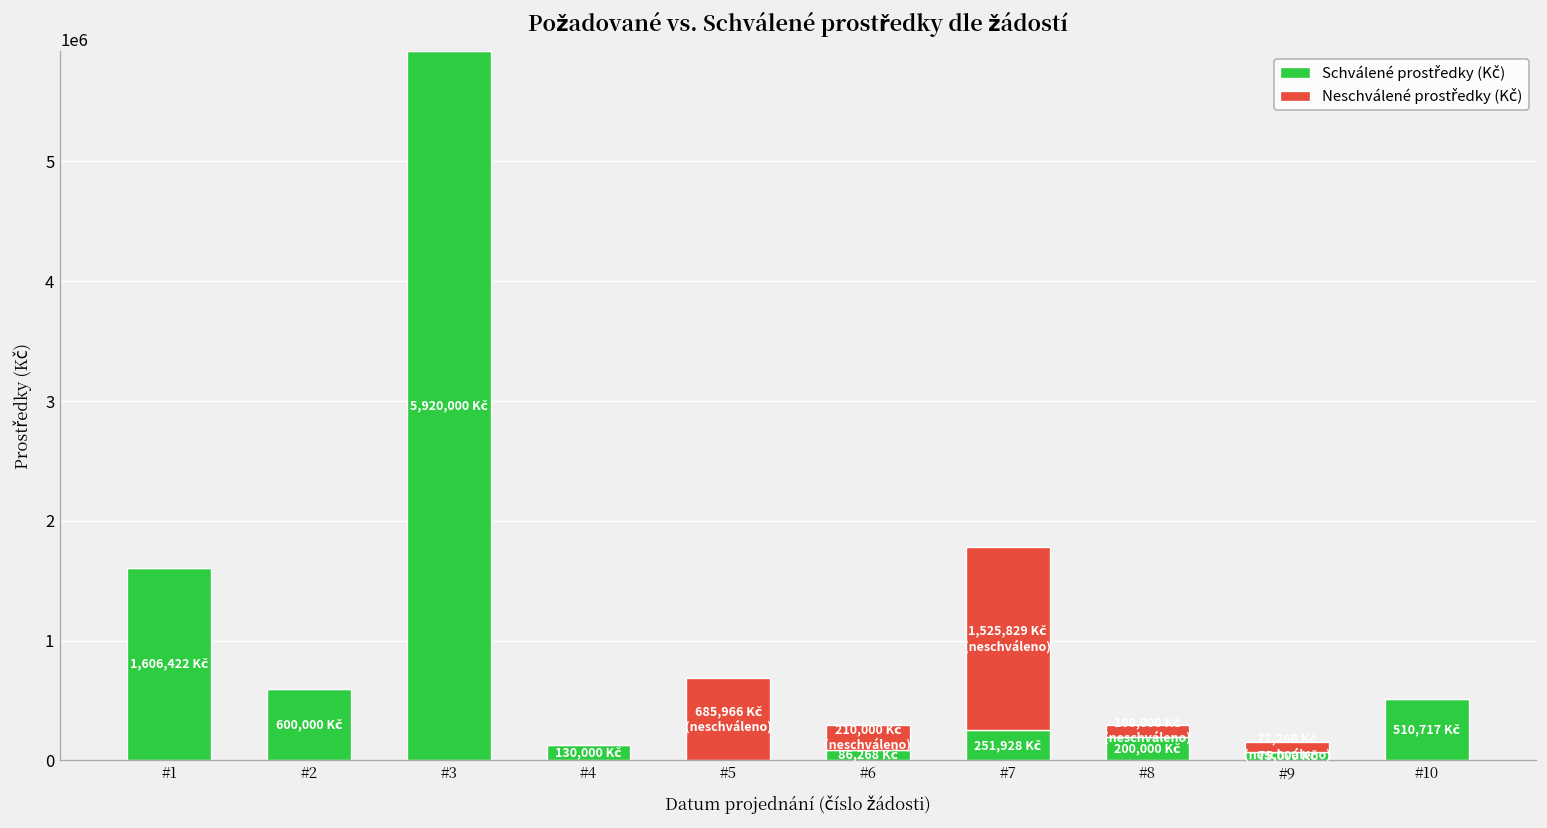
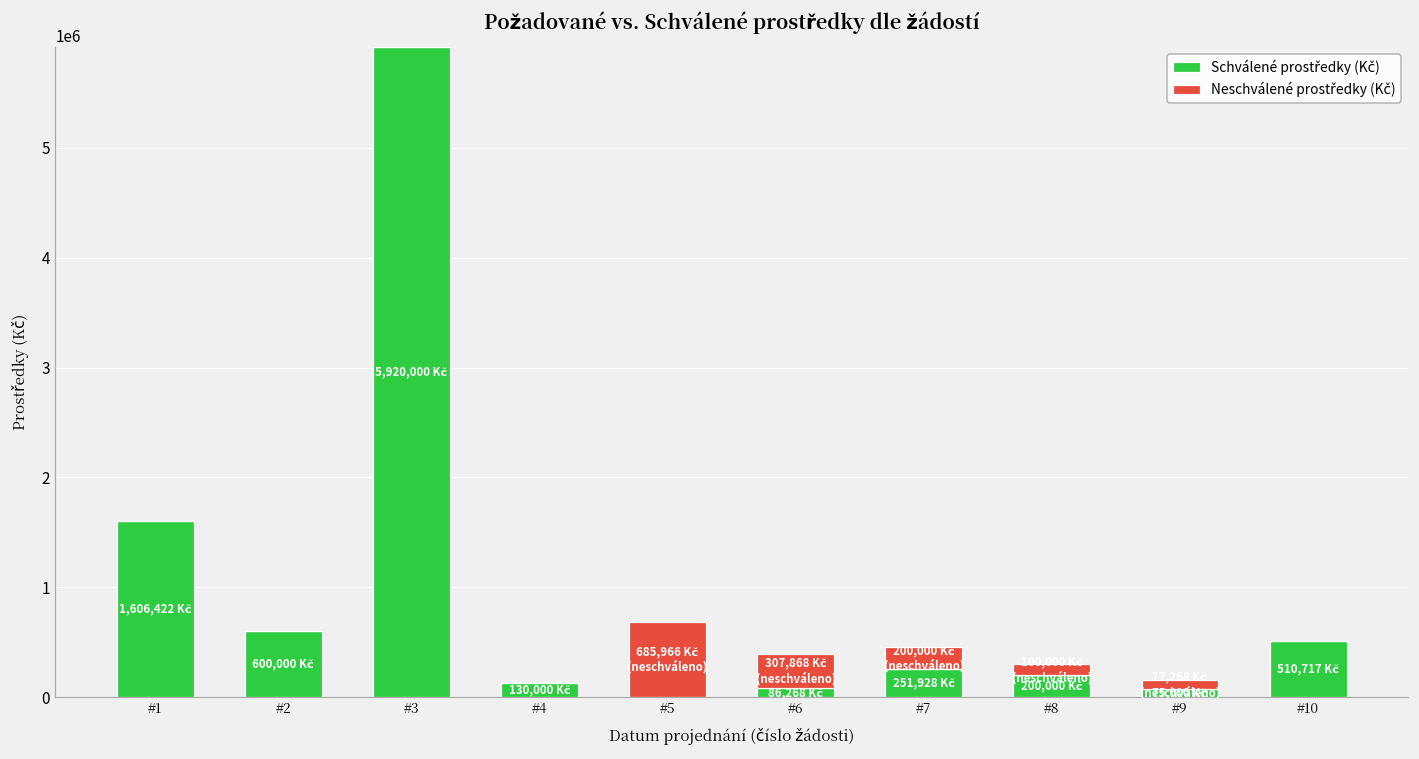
  {
    "Schválené prostředky (Kč)": {
      "#1": "1,606,422",
      "#2": "600,000",
      "#3": "5,920,000",
      "#4": "130,000",
      "#7": "251,928",
      "#9": "75,000",
      "#10": "510,717"
    },
    "Neschválené prostředky (Kč)": {
      "#5": "685,966",
-     "#6": "210,000",
-     "#7": "1,525,829",
+     "#6": "307,868",
+     "#7": "200,000",
      "#8": "100,000"
    }
  }
